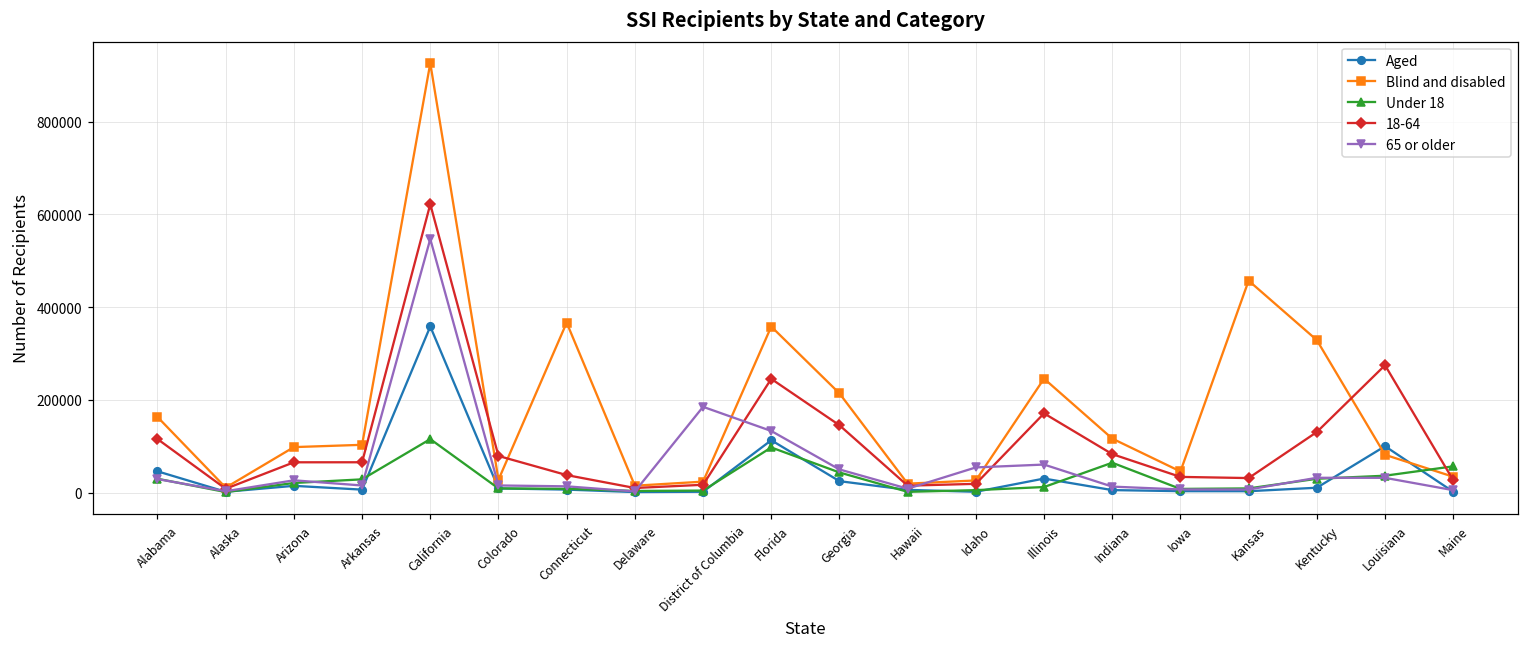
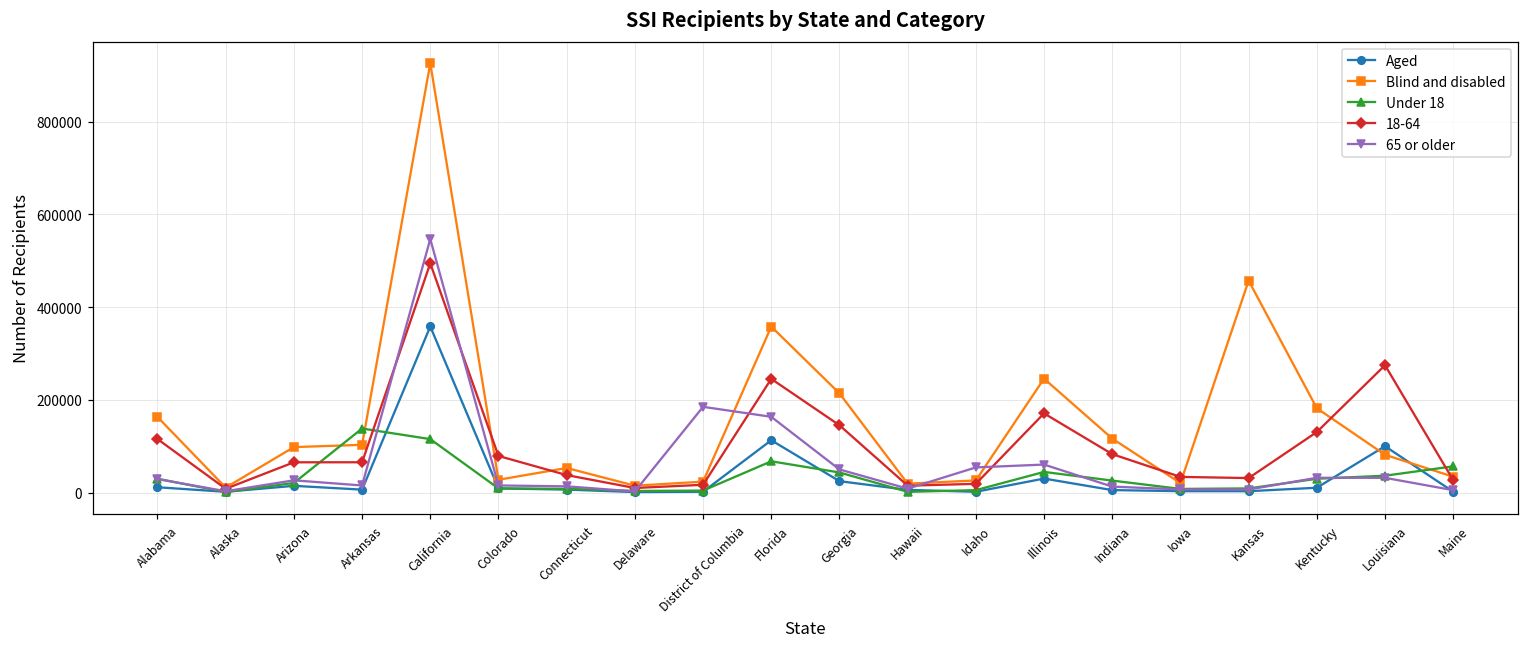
  {
    "Aged": {
-     "Alabama": 50000,
+     "Alabama": 10000,
      "Arizona": 10000,
      "Arkansas": 10000,
      "California": 360000,
      "Florida": 110000,
      "Georgia": 20000,
      "Illinois": 30000,
      "Indiana": 10000,
      "Kentucky": 10000,
      "Louisiana": 100000
    },
    "Blind and disabled": {
      "Alabama": 160000,
      "Arizona": 100000,
      "Arkansas": 100000,
      "California": 930000,
      "Colorado": 30000,
-     "Connecticut": 370000,
+     "Connecticut": 50000,
      "District of Columbia": 20000,
      "Florida": 360000,
      "Georgia": 210000,
      "Idaho": 30000,
      "Illinois": 250000,
      "Indiana": 120000,
-     "Iowa": 50000,
+     "Iowa": 20000,
      "Kansas": 460000,
-     "Kentucky": 330000,
+     "Kentucky": 180000,
      "Louisiana": 80000,
      "Maine": 30000
    },
    "Under 18": {
-     "Arkansas": 30000,
+     "Arkansas": 140000,
      "California": 120000,
-     "Florida": 100000,
+     "Florida": 70000,
      "Georgia": 40000,
-     "Illinois": 10000,
-     "Indiana": 60000,
+     "Illinois": 40000,
+     "Indiana": 30000,
      "Maine": 60000
    },
    "18-64": {
      "Alabama": 120000,
      "Arizona": 70000,
      "Arkansas": 70000,
-     "California": 620000,
+     "California": 490000,
      "Colorado": 80000,
      "Connecticut": 40000,
      "District of Columbia": 20000,
      "Florida": 250000,
      "Georgia": 150000,
      "Idaho": 20000,
      "Illinois": 170000,
      "Indiana": 80000,
      "Iowa": 30000,
      "Kansas": 30000,
      "Kentucky": 130000,
      "Louisiana": 270000,
      "Maine": 30000
    },
    "65 or older": {
      "Arkansas": 20000,
      "California": 550000,
      "Colorado": 20000,
      "District of Columbia": 190000,
-     "Florida": 130000,
+     "Florida": 160000,
      "Georgia": 50000,
      "Idaho": 50000,
      "Illinois": 60000,
      "Indiana": 10000
    }
  }
